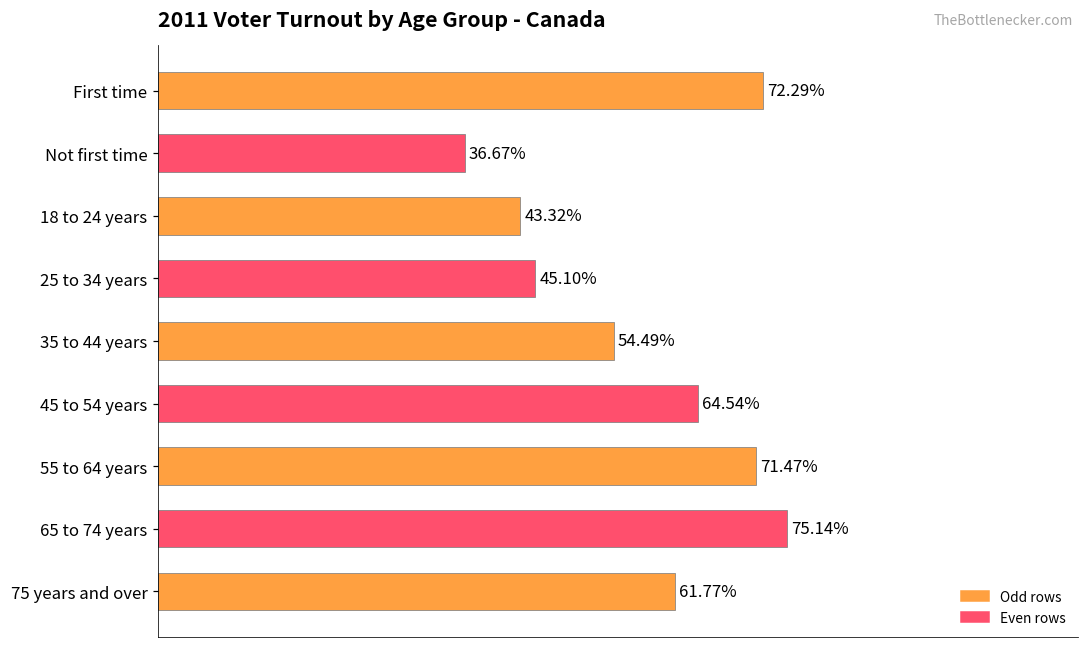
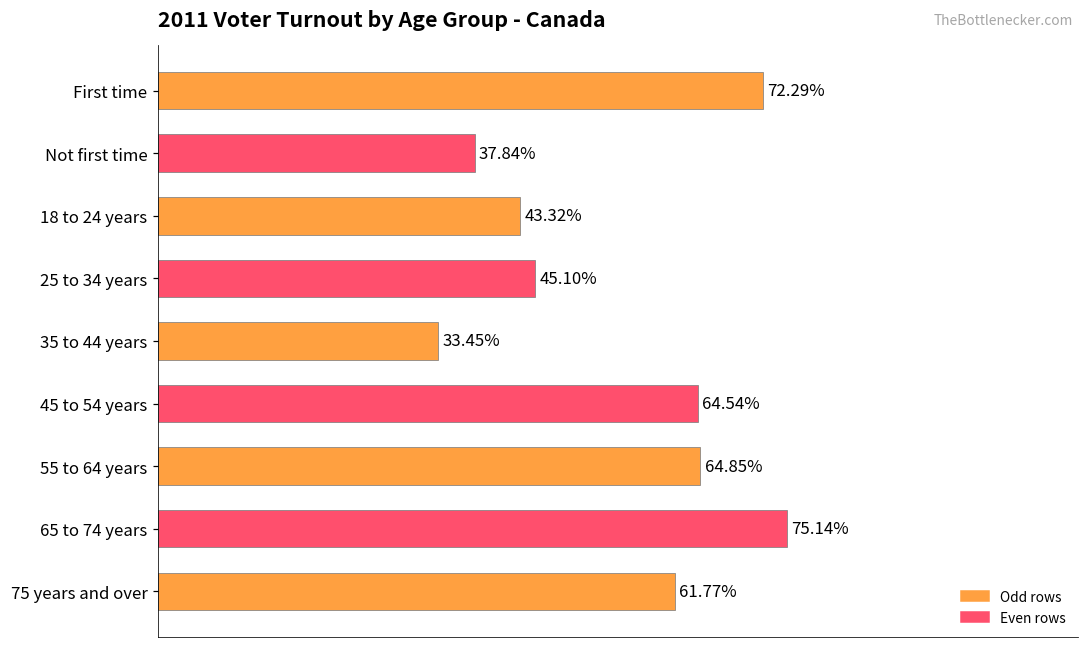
  {
    "First time": "72.29%",
-   "Not first time": "36.67%",
+   "Not first time": "37.84%",
    "18 to 24 years": "43.32%",
    "25 to 34 years": "45.10%",
-   "35 to 44 years": "54.49%",
+   "35 to 44 years": "33.45%",
    "45 to 54 years": "64.54%",
-   "55 to 64 years": "71.47%",
+   "55 to 64 years": "64.85%",
    "65 to 74 years": "75.14%",
    "75 years and over": "61.77%"
  }
